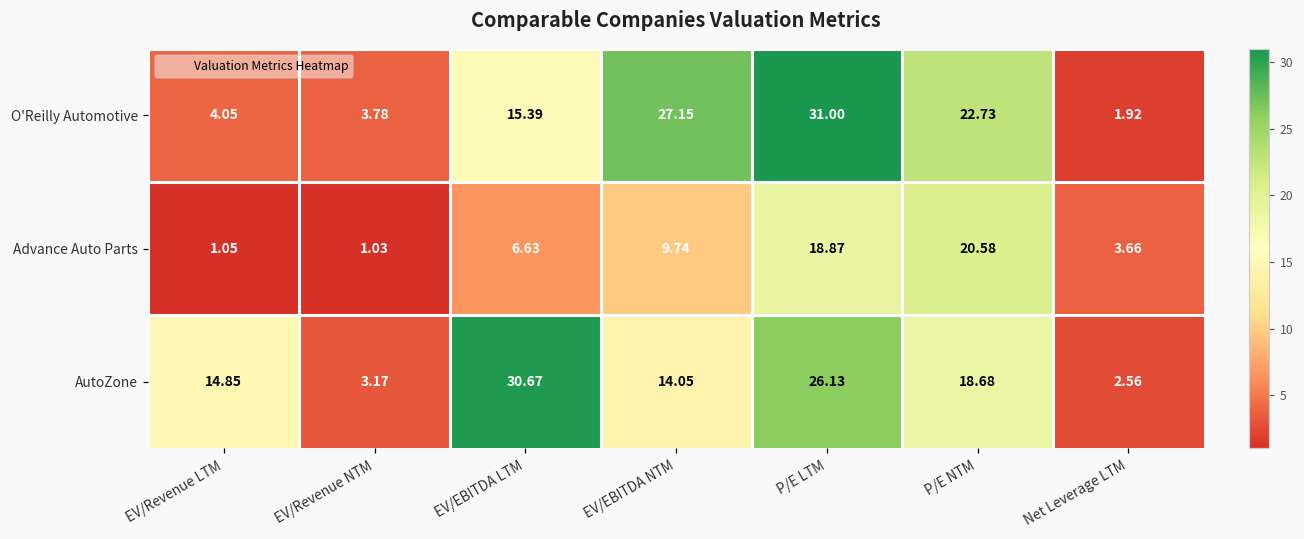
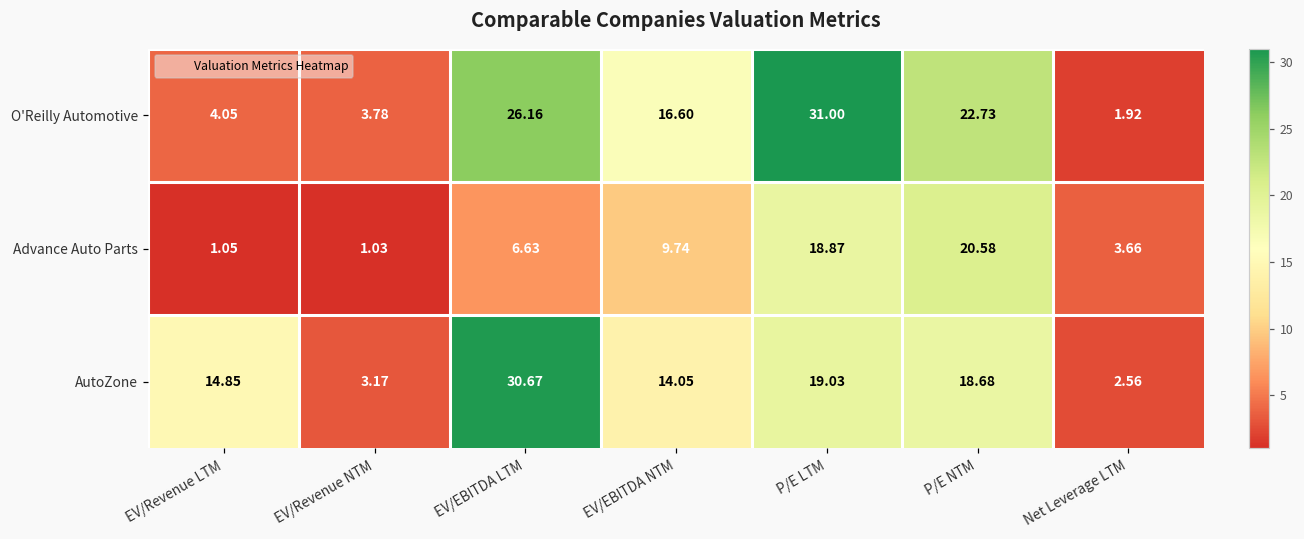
  {
    "O'Reilly Automotive": {
      "EV/Revenue LTM": 4.05,
      "EV/Revenue NTM": 3.78,
-     "EV/EBITDA LTM": 15.39,
-     "EV/EBITDA NTM": 27.15,
+     "EV/EBITDA LTM": 26.16,
+     "EV/EBITDA NTM": 16.60,
      "P/E LTM": 31.00,
      "P/E NTM": 22.73,
      "Net Leverage LTM": 1.92
    },
    "Advance Auto Parts": {
      "EV/Revenue LTM": 1.05,
      "EV/Revenue NTM": 1.03,
      "EV/EBITDA LTM": 6.63,
      "EV/EBITDA NTM": 9.74,
      "P/E LTM": 18.87,
      "P/E NTM": 20.58,
      "Net Leverage LTM": 3.66
    },
    "AutoZone": {
      "EV/Revenue LTM": 14.85,
      "EV/Revenue NTM": 3.17,
      "EV/EBITDA LTM": 30.67,
      "EV/EBITDA NTM": 14.05,
-     "P/E LTM": 26.13,
+     "P/E LTM": 19.03,
      "P/E NTM": 18.68,
      "Net Leverage LTM": 2.56
    }
  }
